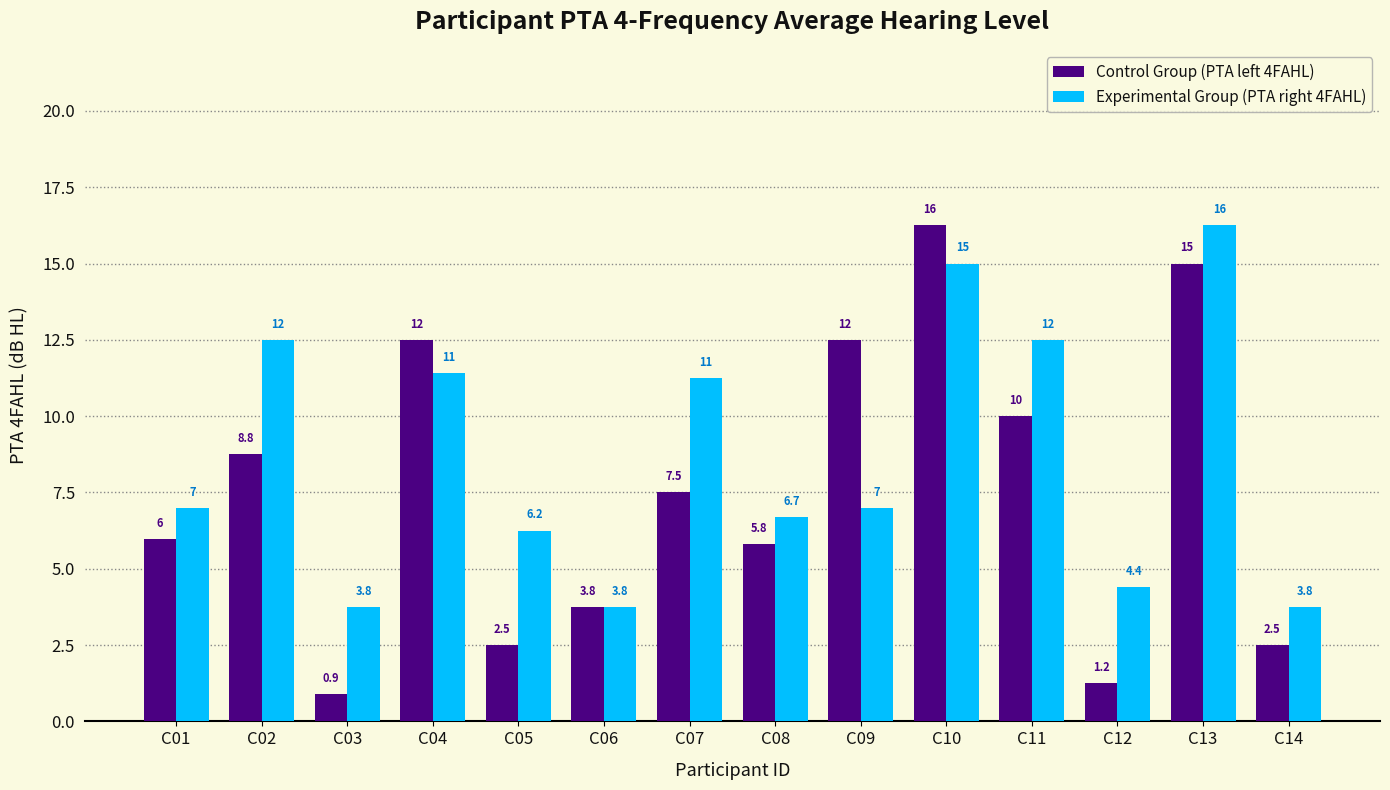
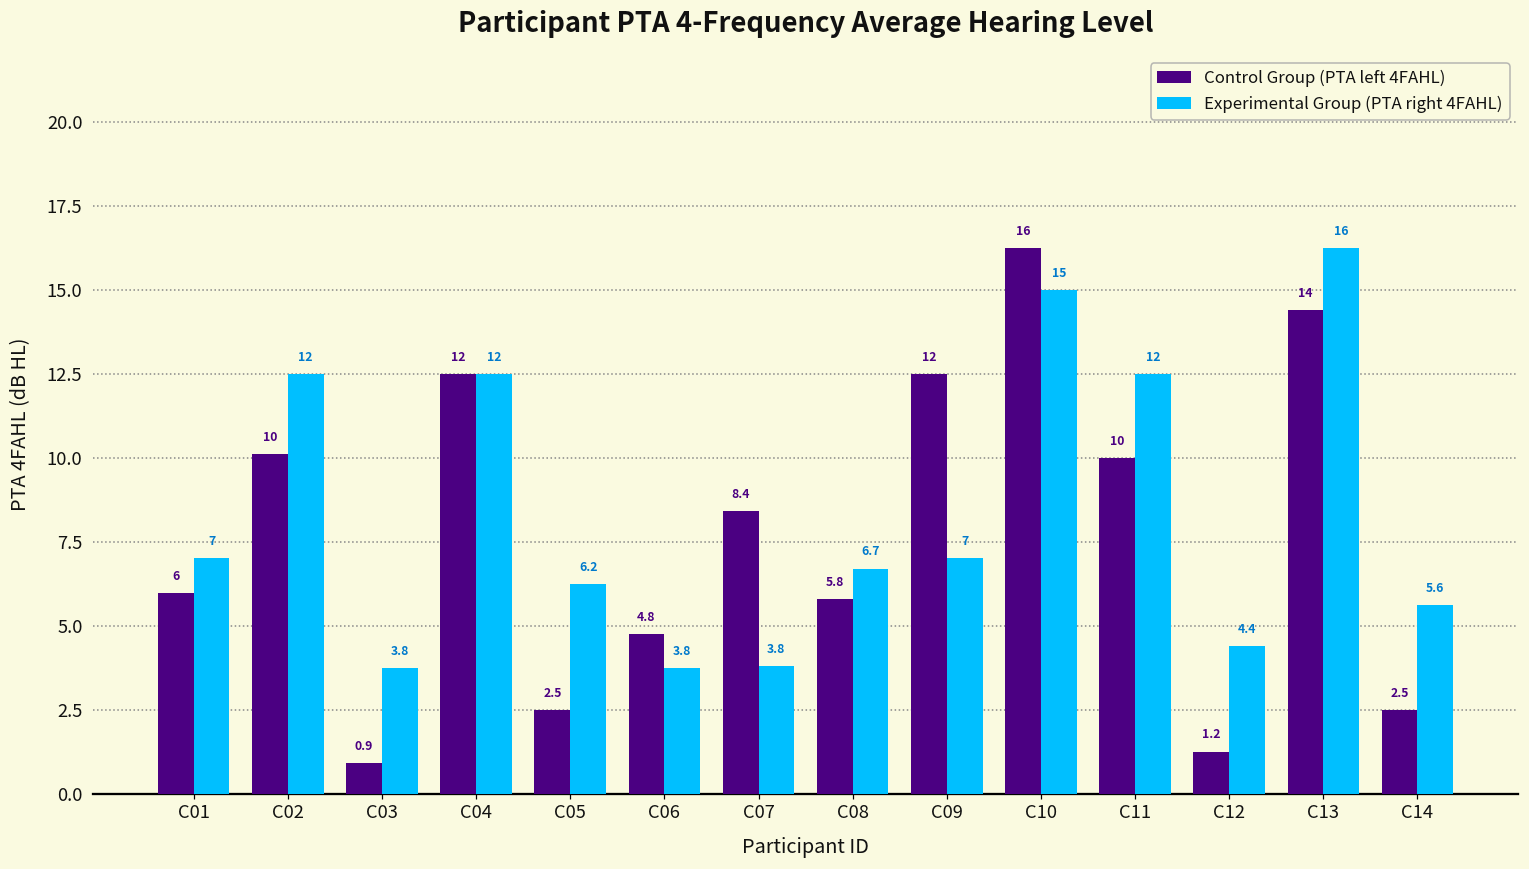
  {
    "Control Group (PTA left 4FAHL)": {
      "C01": 6,
-     "C02": 8.8,
+     "C02": 10,
      "C03": 0.9,
      "C04": 12,
      "C05": 2.5,
-     "C06": 3.8,
-     "C07": 7.5,
+     "C06": 4.8,
+     "C07": 8.4,
      "C08": 5.8,
      "C09": 12,
      "C10": 16,
      "C11": 10,
      "C12": 1.2,
-     "C13": 15,
+     "C13": 14,
      "C14": 2.5
    },
    "Experimental Group (PTA right 4FAHL)": {
      "C01": 7,
      "C02": 12,
      "C03": 3.8,
-     "C04": 11,
+     "C04": 12,
      "C05": 6.2,
      "C06": 3.8,
-     "C07": 11,
+     "C07": 3.8,
      "C08": 6.7,
      "C09": 7,
      "C10": 15,
      "C11": 12,
      "C12": 4.4,
      "C13": 16,
-     "C14": 3.8
+     "C14": 5.6
    }
  }
